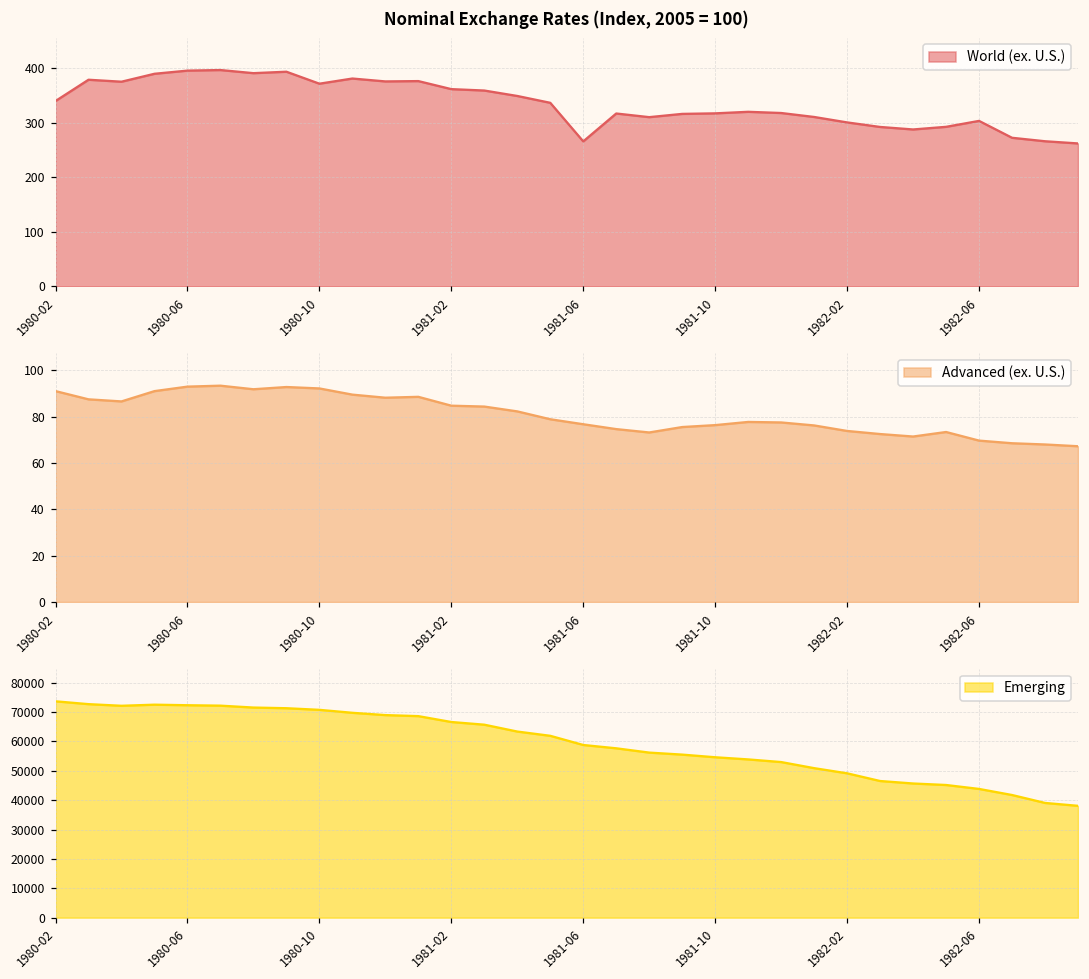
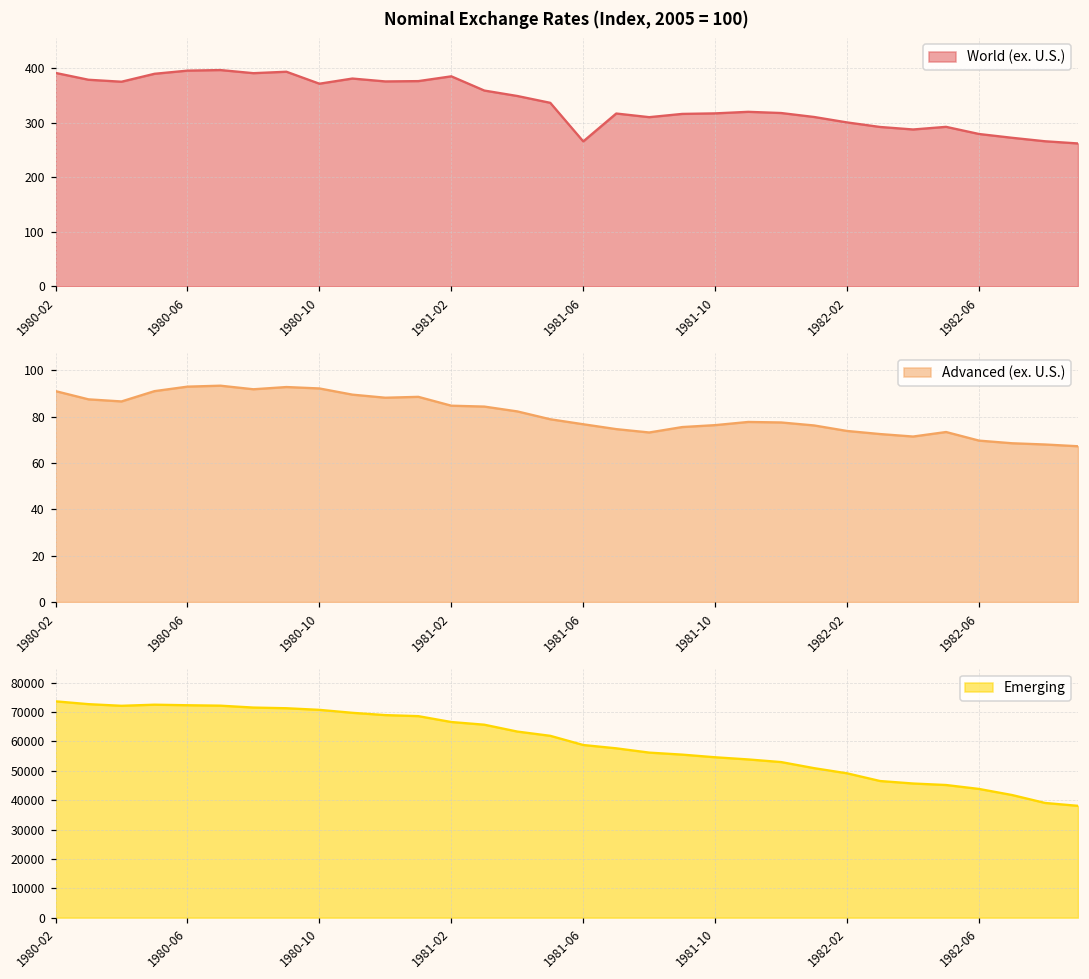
  {
    "Nominal Exchange Rates (Index, 2005 = 100)": {
-     "1980-02": 340,
+     "1980-02": 390,
      "1980-06": 400,
      "1980-10": 370,
-     "1981-02": 360,
+     "1981-02": 390,
      "1981-06": 270,
      "1981-10": 320,
      "1982-02": 300,
-     "1982-06": 300
+     "1982-06": 280
    }
  }
